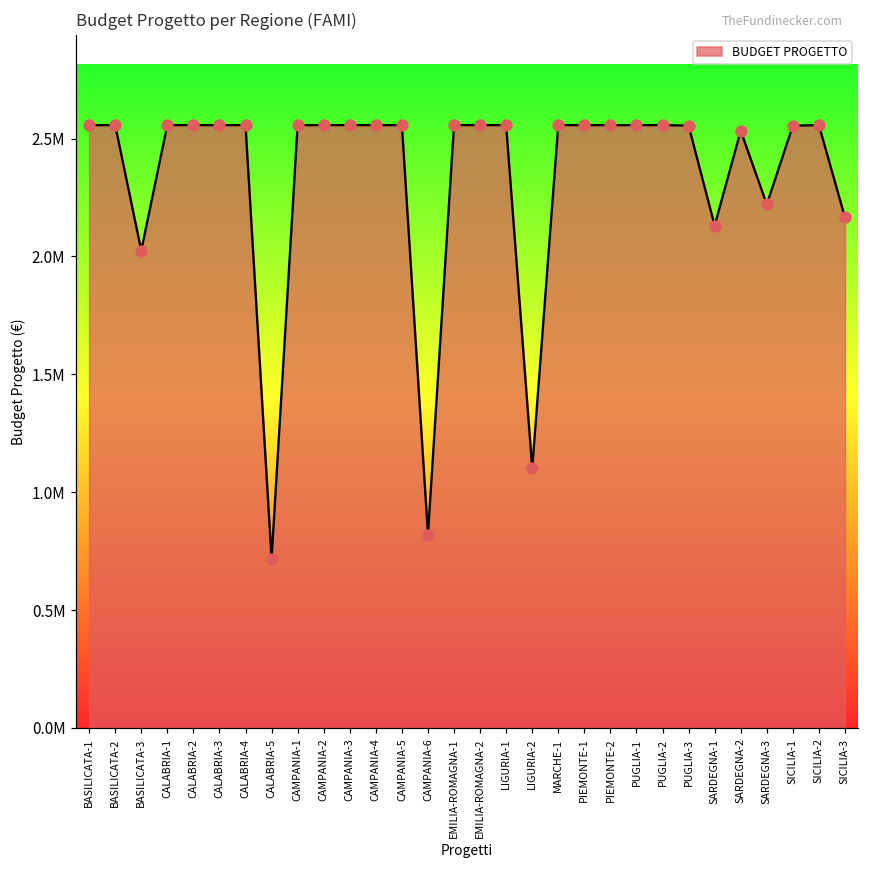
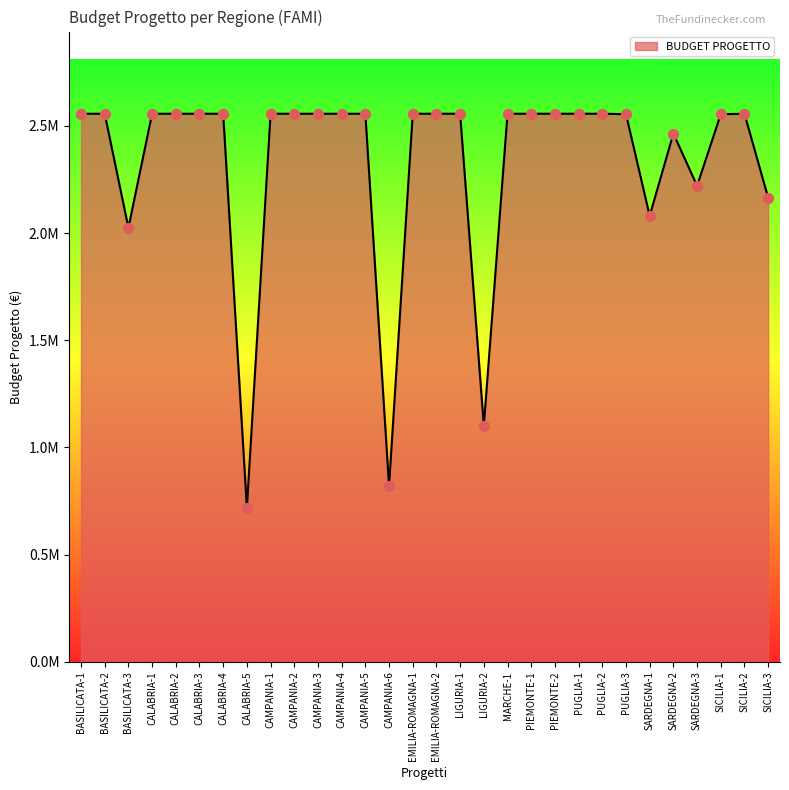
  {
    "BASILICATA-1": 2560000,
    "BASILICATA-2": 2560000,
    "BASILICATA-3": 2020000,
    "CALABRIA-1": 2560000,
    "CALABRIA-2": 2560000,
    "CALABRIA-3": 2560000,
    "CALABRIA-4": 2560000,
    "CALABRIA-5": 720000,
    "CAMPANIA-1": 2560000,
    "CAMPANIA-2": 2560000,
    "CAMPANIA-3": 2560000,
    "CAMPANIA-4": 2560000,
    "CAMPANIA-5": 2560000,
    "CAMPANIA-6": 820000,
    "EMILIA-ROMAGNA-1": 2560000,
    "EMILIA-ROMAGNA-2": 2560000,
    "LIGURIA-1": 2560000,
    "LIGURIA-2": 1100000,
    "MARCHE-1": 2560000,
    "PIEMONTE-1": 2560000,
    "PIEMONTE-2": 2560000,
    "PUGLIA-1": 2560000,
    "PUGLIA-2": 2560000,
    "PUGLIA-3": 2550000,
-   "SARDEGNA-1": 2130000,
-   "SARDEGNA-2": 2530000,
+   "SARDEGNA-1": 2080000,
+   "SARDEGNA-2": 2460000,
    "SARDEGNA-3": 2220000,
    "SICILIA-1": 2550000,
    "SICILIA-2": 2560000,
    "SICILIA-3": 2170000
  }
